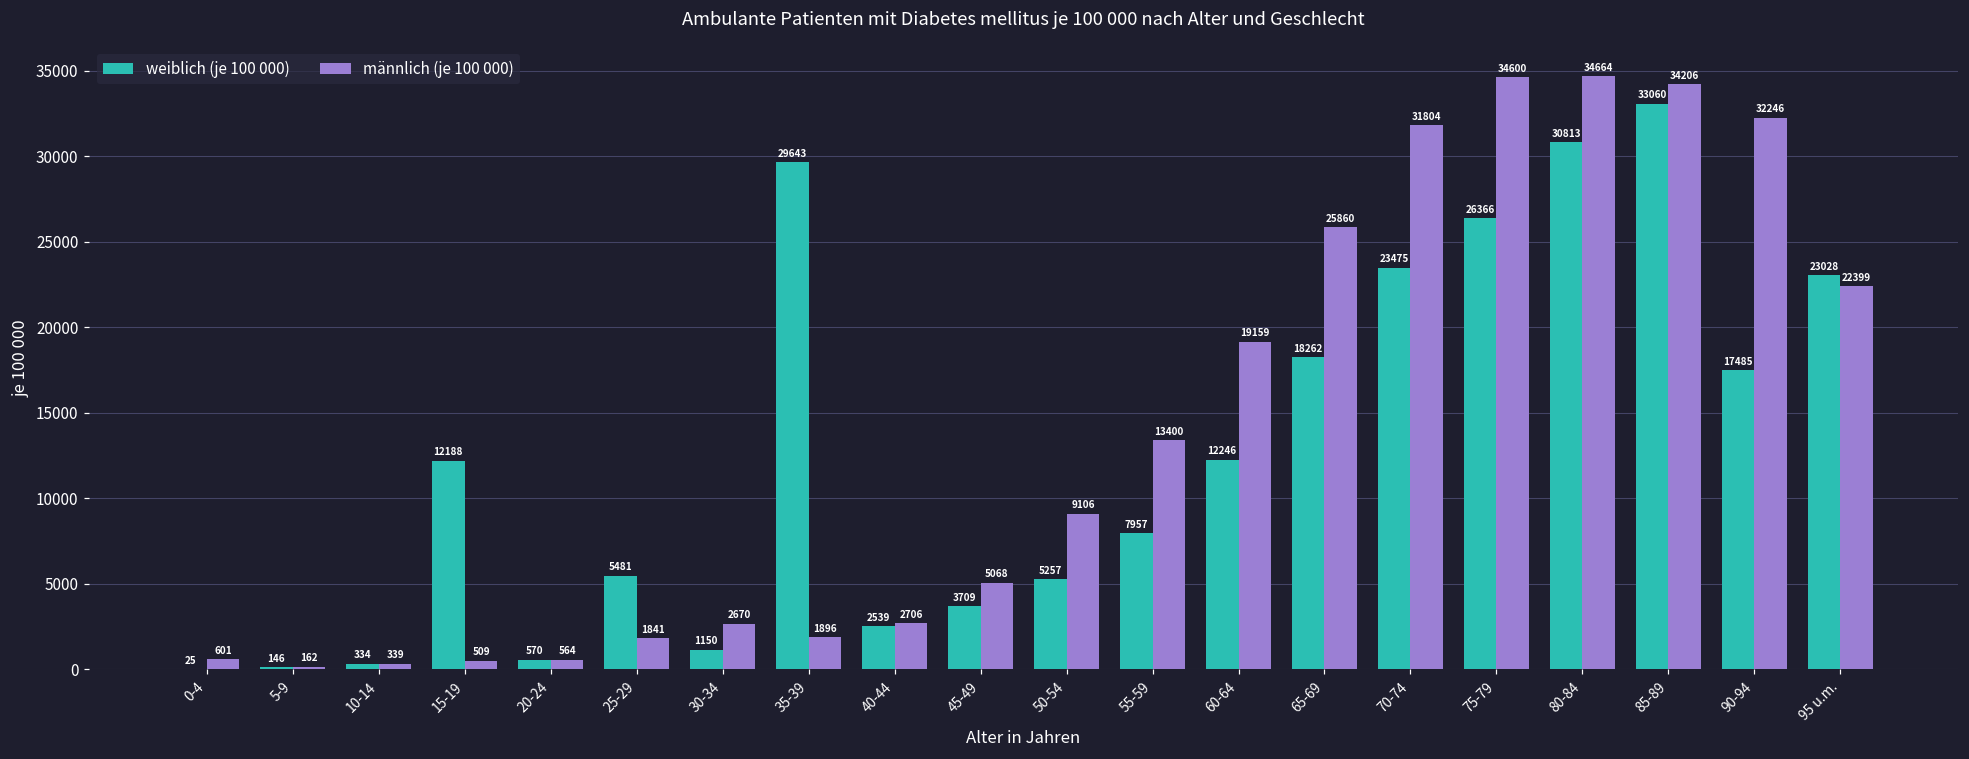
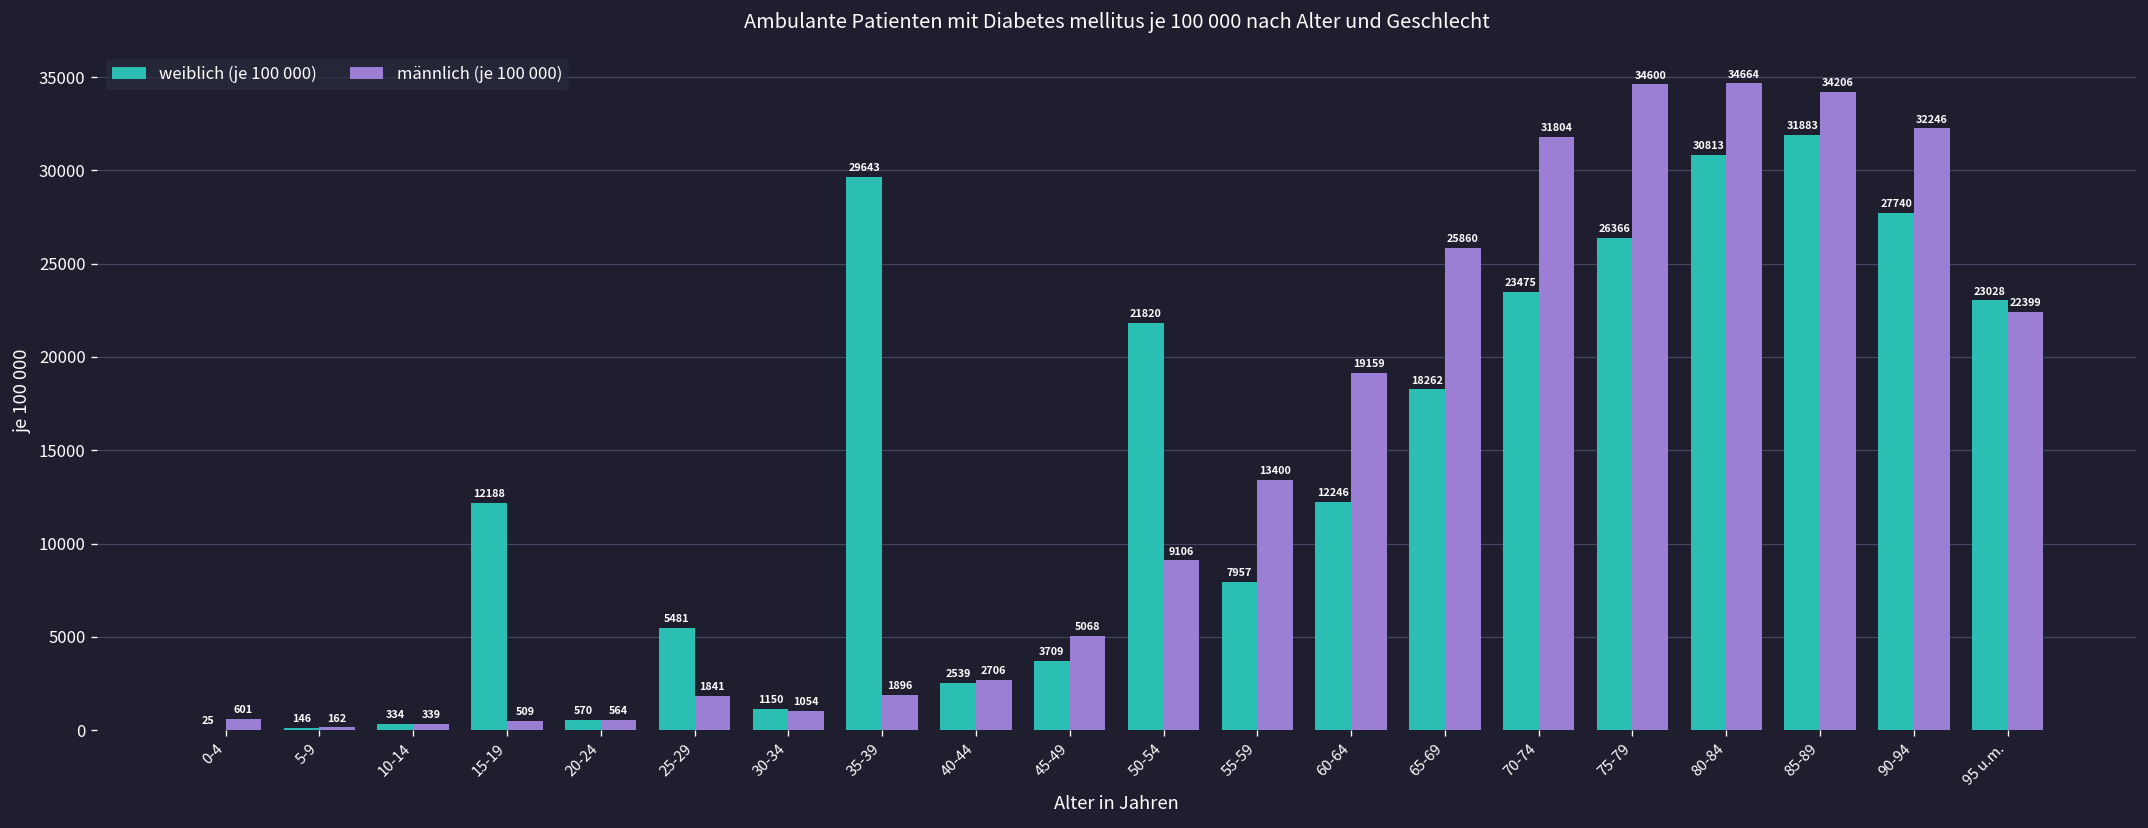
  {
    "weiblich (je 100 000)": {
      "0-4": 25,
      "5-9": 146,
      "10-14": 334,
      "15-19": 12188,
      "20-24": 570,
      "25-29": 5481,
      "30-34": 1150,
      "35-39": 29643,
      "40-44": 2539,
      "45-49": 3709,
-     "50-54": 5257,
+     "50-54": 21820,
      "55-59": 7957,
      "60-64": 12246,
      "65-69": 18262,
      "70-74": 23475,
      "75-79": 26366,
      "80-84": 30813,
-     "85-89": 33060,
-     "90-94": 17485,
+     "85-89": 31883,
+     "90-94": 27740,
      "95 u.m.": 23028
    },
    "männlich (je 100 000)": {
      "0-4": 601,
      "5-9": 162,
      "10-14": 339,
      "15-19": 509,
      "20-24": 564,
      "25-29": 1841,
-     "30-34": 2670,
+     "30-34": 1054,
      "35-39": 1896,
      "40-44": 2706,
      "45-49": 5068,
      "50-54": 9106,
      "55-59": 13400,
      "60-64": 19159,
      "65-69": 25860,
      "70-74": 31804,
      "75-79": 34600,
      "80-84": 34664,
      "85-89": 34206,
      "90-94": 32246,
      "95 u.m.": 22399
    }
  }
